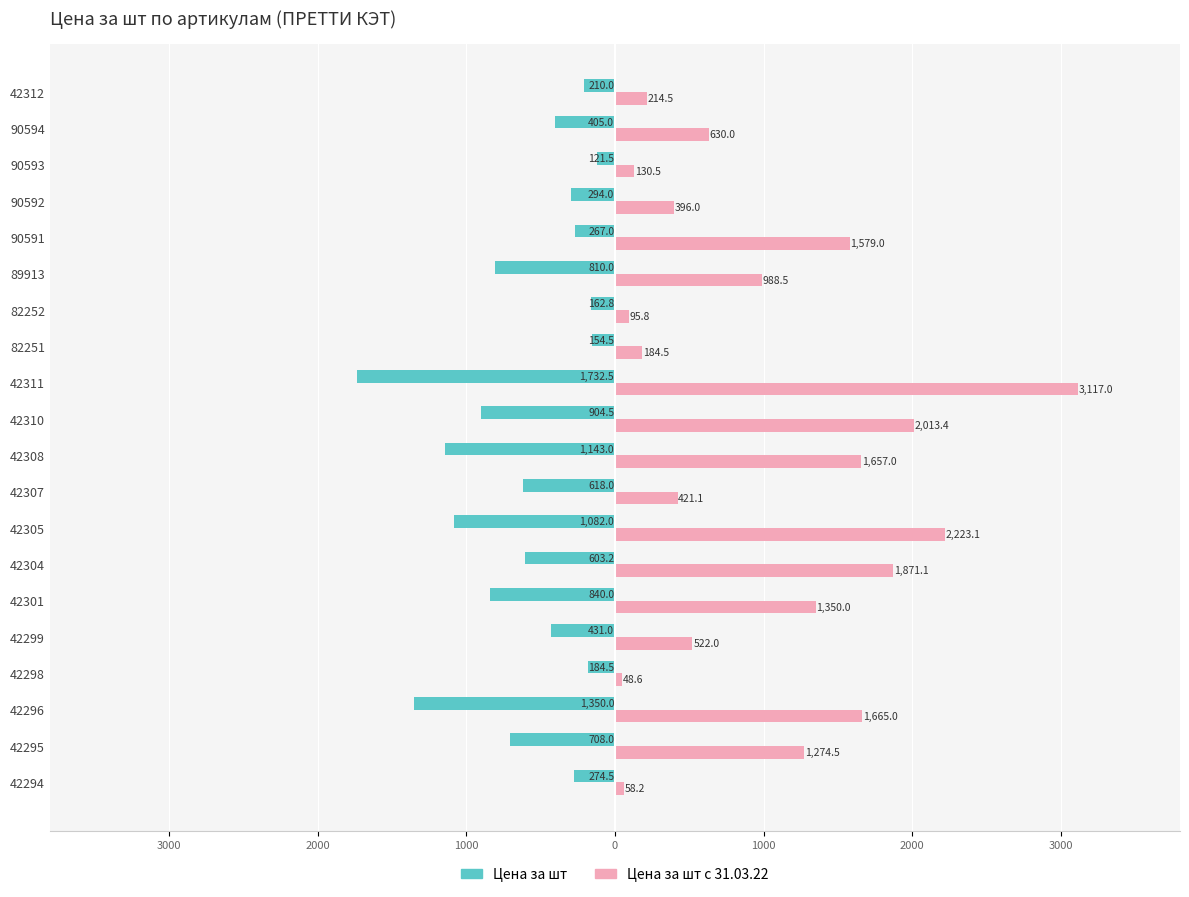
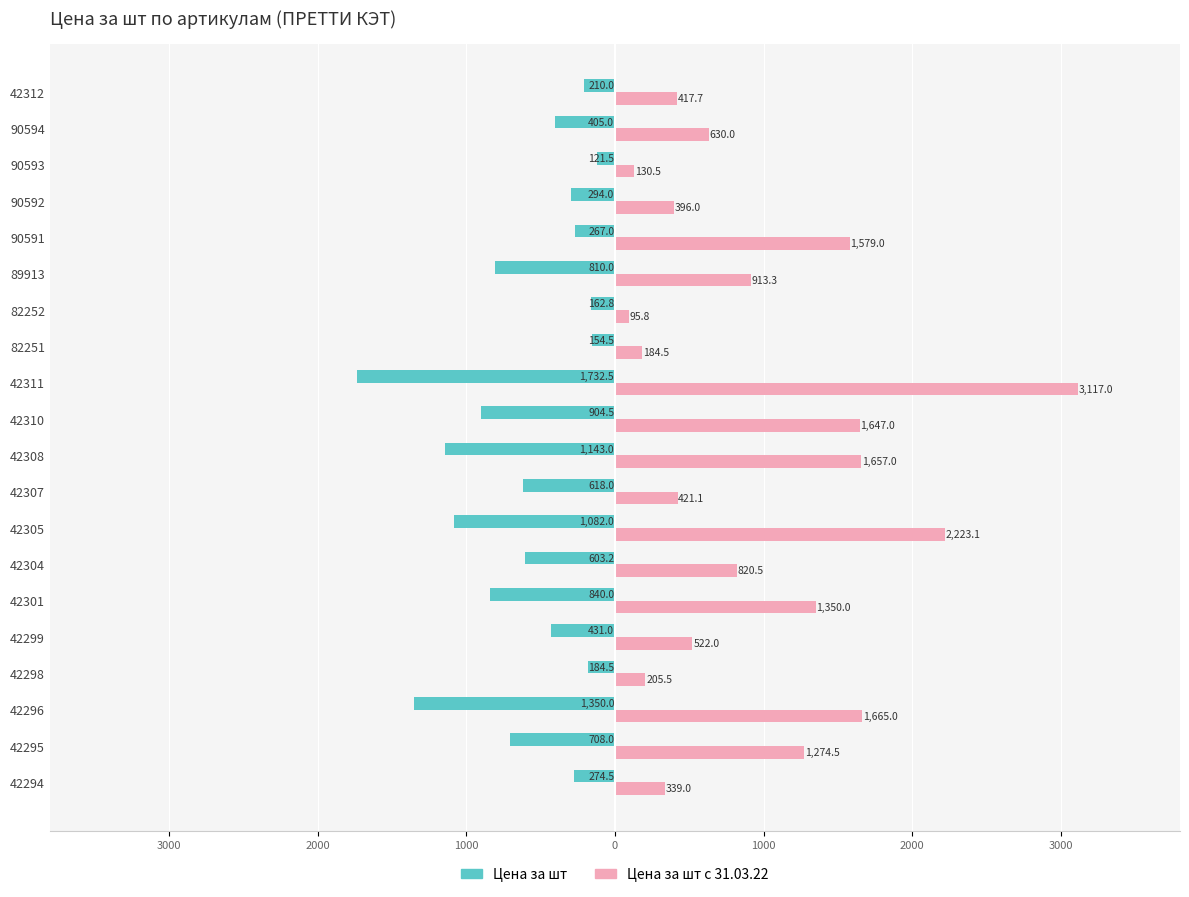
  {
    "Цена за шт с 31.03.22": {
-     "42312": "214.5",
+     "42312": "417.7",
      "90594": "630.0",
      "90593": "130.5",
      "90592": "396.0",
      "90591": "1,579.0",
-     "89913": "988.5",
+     "89913": "913.3",
      "82252": "95.8",
      "82251": "184.5",
      "42311": "3,117.0",
-     "42310": "2,013.4",
+     "42310": "1,647.0",
      "42308": "1,657.0",
      "42307": "421.1",
      "42305": "2,223.1",
-     "42304": "1,871.1",
+     "42304": "820.5",
      "42301": "1,350.0",
      "42299": "522.0",
-     "42298": "48.6",
+     "42298": "205.5",
      "42296": "1,665.0",
      "42295": "1,274.5",
-     "42294": "58.2"
+     "42294": "339.0"
    }
  }
